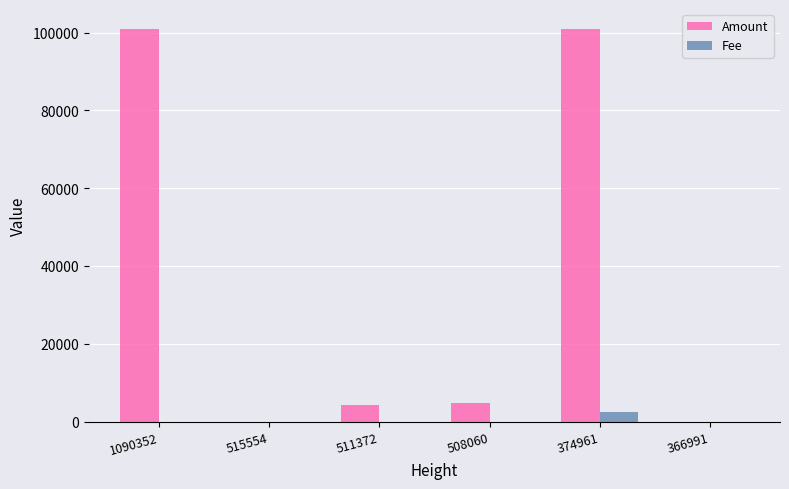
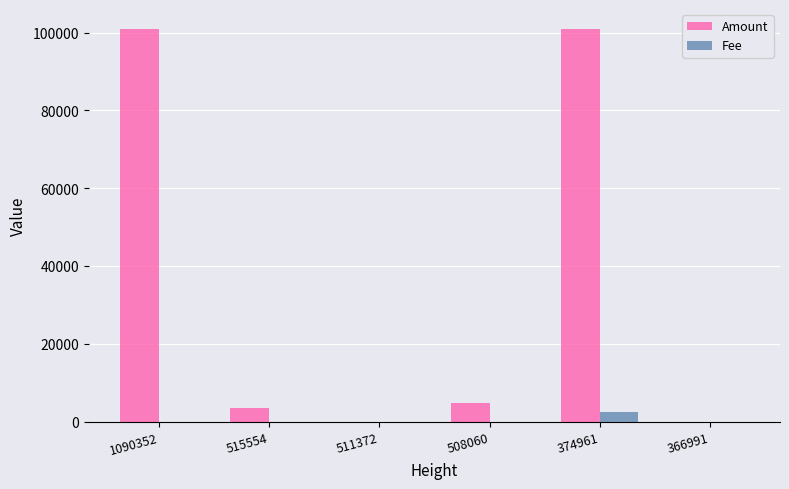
  {
    "Amount": {
      "1090352": 101000,
-     "515554": 0,
-     "511372": 4000,
+     "515554": 3000,
+     "511372": 0,
      "508060": 5000,
      "374961": 101000
    },
    "Fee": {
      "374961": 3000
    }
  }
